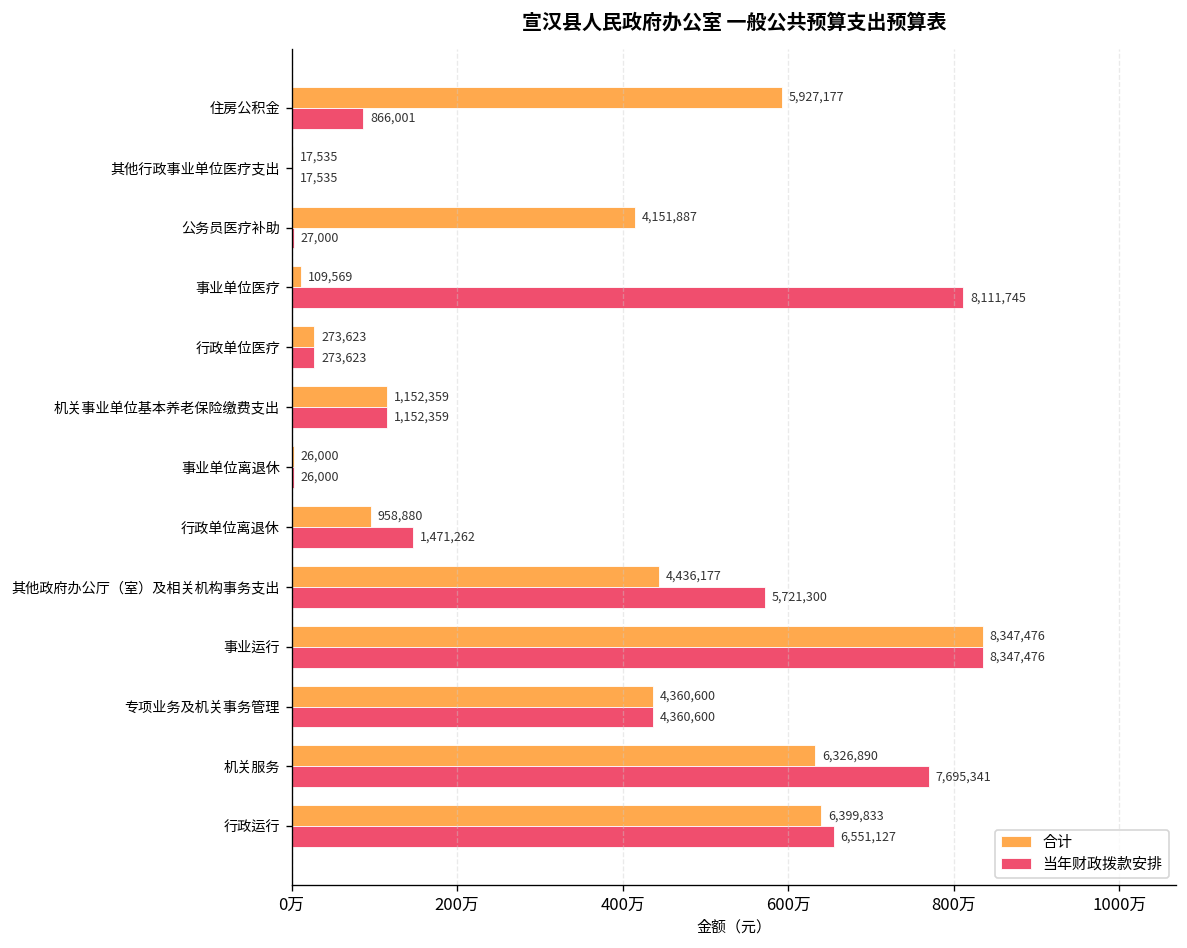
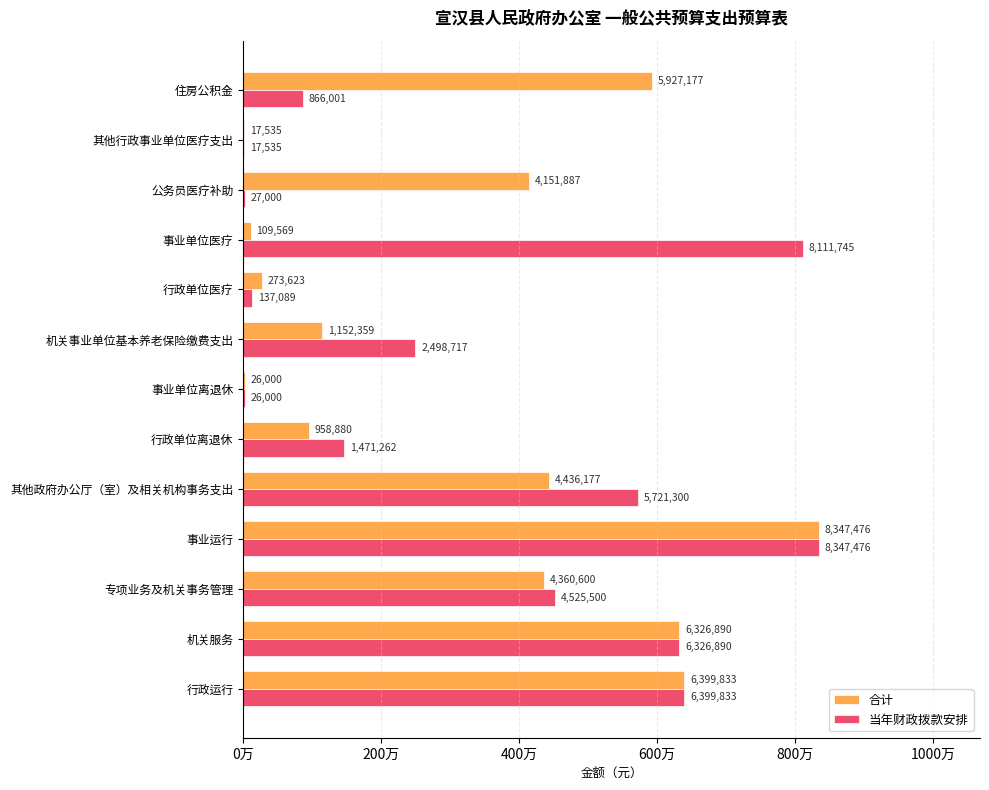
  {
    "合计": {
      "住房公积金": "5,927,177",
      "其他行政事业单位医疗支出": "17,535",
      "公务员医疗补助": "4,151,887",
      "事业单位医疗": "109,569",
      "行政单位医疗": "273,623",
      "机关事业单位基本养老保险缴费支出": "1,152,359",
      "事业单位离退休": "26,000",
      "行政单位离退休": "958,880",
      "其他政府办公厅（室）及相关机构事务支出": "4,436,177",
      "事业运行": "8,347,476",
      "专项业务及机关事务管理": "4,360,600",
      "机关服务": "6,326,890",
      "行政运行": "6,399,833"
    },
    "当年财政拨款安排": {
      "住房公积金": "866,001",
      "其他行政事业单位医疗支出": "17,535",
      "公务员医疗补助": "27,000",
      "事业单位医疗": "8,111,745",
-     "行政单位医疗": "273,623",
-     "机关事业单位基本养老保险缴费支出": "1,152,359",
+     "行政单位医疗": "137,089",
+     "机关事业单位基本养老保险缴费支出": "2,498,717",
      "事业单位离退休": "26,000",
      "行政单位离退休": "1,471,262",
      "其他政府办公厅（室）及相关机构事务支出": "5,721,300",
      "事业运行": "8,347,476",
-     "专项业务及机关事务管理": "4,360,600",
-     "机关服务": "7,695,341",
-     "行政运行": "6,551,127"
+     "专项业务及机关事务管理": "4,525,500",
+     "机关服务": "6,326,890",
+     "行政运行": "6,399,833"
    }
  }
